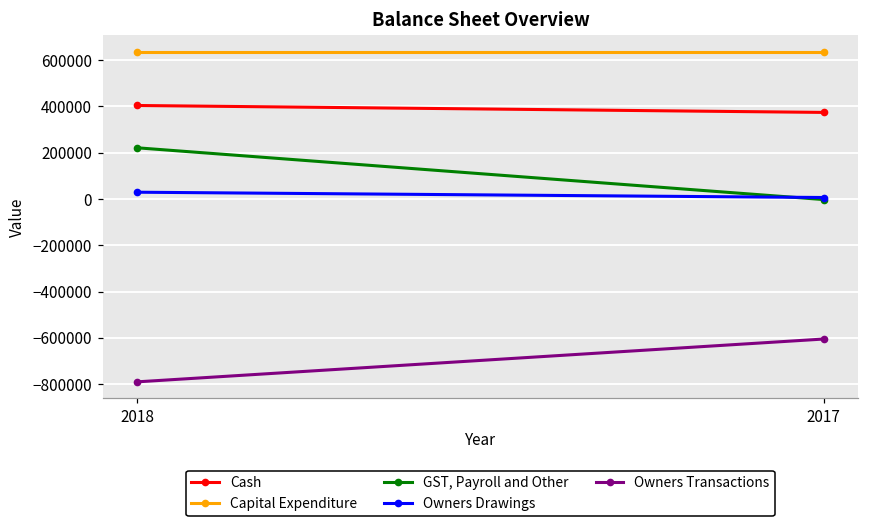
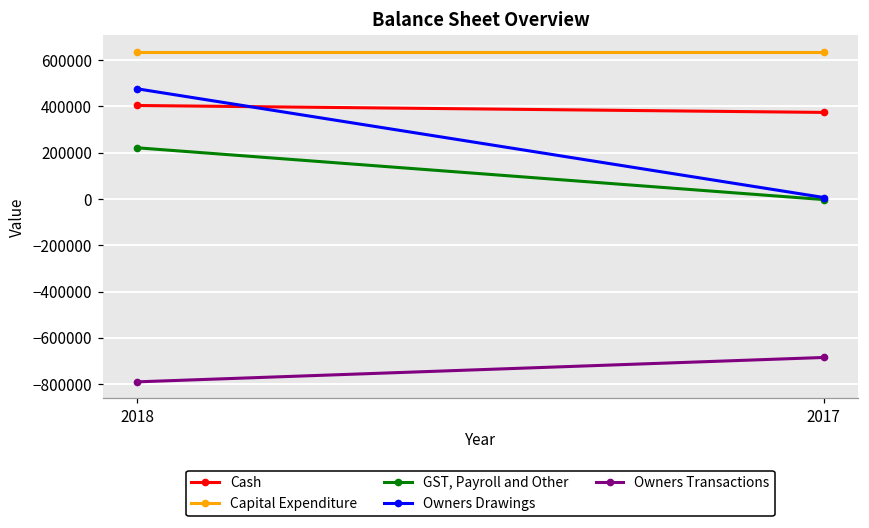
  {
    "Cash": {
      "2018": 400000,
      "2017": 370000
    },
    "Capital Expenditure": {
      "2018": 640000,
      "2017": 640000
    },
    "GST, Payroll and Other": {
      "2018": 220000
    },
    "Owners Drawings": {
-     "2018": 30000
+     "2018": 480000
    },
    "Owners Transactions": {
      "2018": -790000,
-     "2017": -610000
+     "2017": -690000
    }
  }
